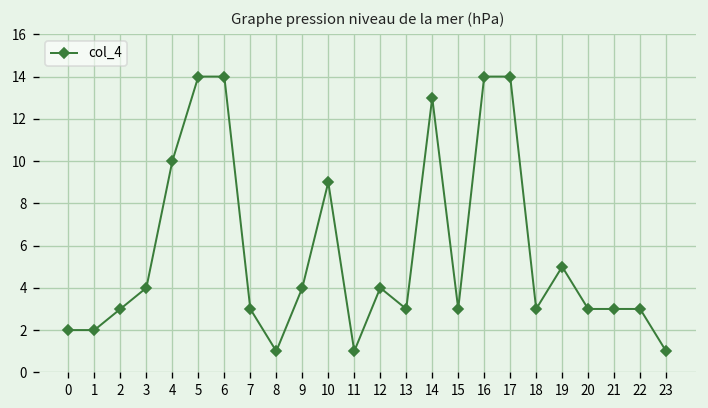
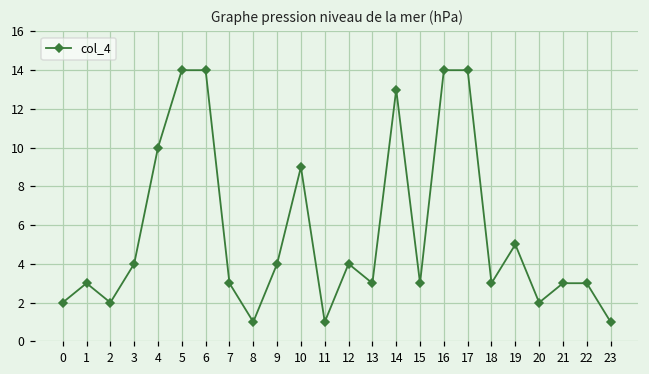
  {
    "0": 2,
-   "1": 2,
-   "2": 3,
+   "1": 3,
+   "2": 2,
    "3": 4,
    "4": 10,
    "5": 14,
    "6": 14,
    "7": 3,
    "8": 1,
    "9": 4,
    "10": 9,
    "11": 1,
    "12": 4,
    "13": 3,
    "14": 13,
    "15": 3,
    "16": 14,
    "17": 14,
    "18": 3,
    "19": 5,
-   "20": 3,
+   "20": 2,
    "21": 3,
    "22": 3,
    "23": 1
  }
